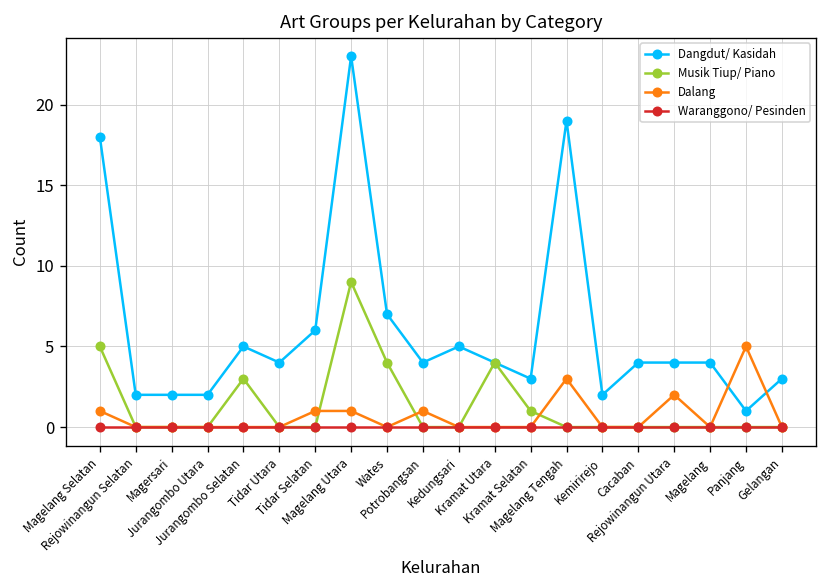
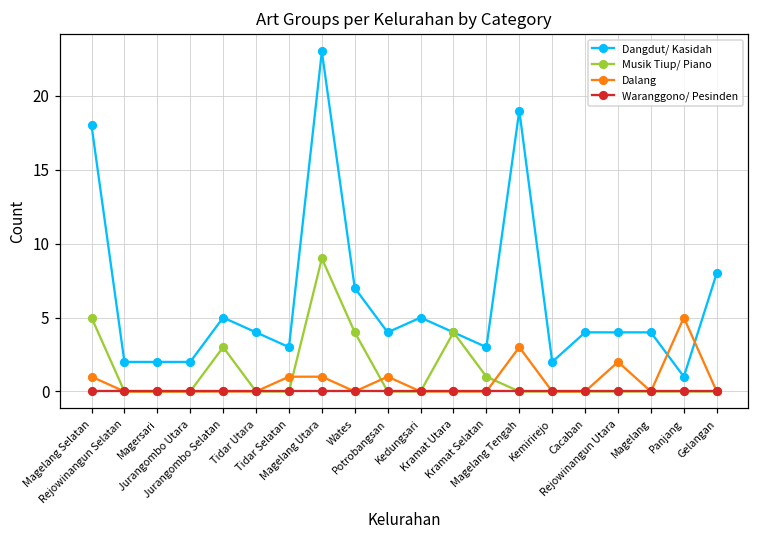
  {
    "Dangdut/ Kasidah": {
      "Magelang Selatan": 18,
      "Rejowinangun Selatan": 2,
      "Magersari": 2,
      "Jurangombo Utara": 2,
      "Jurangombo Selatan": 5,
      "Tidar Utara": 4,
-     "Tidar Selatan": 6,
+     "Tidar Selatan": 3,
      "Magelang Utara": 23,
      "Wates": 7,
      "Potrobangsan": 4,
      "Kedungsari": 5,
      "Kramat Selatan": 3,
      "Magelang Tengah": 19,
      "Kemirirejo": 2,
      "Cacaban": 4,
      "Rejowinangun Utara": 4,
      "Magelang": 4,
      "Panjang": 1,
-     "Gelangan": 3
+     "Gelangan": 8
    },
    "Musik Tiup/ Piano": {
      "Magelang Selatan": 5,
      "Jurangombo Selatan": 3,
      "Magelang Utara": 9,
      "Wates": 4,
      "Kramat Selatan": 1
    },
    "Dalang": {
      "Magelang Selatan": 1,
      "Tidar Selatan": 1,
      "Magelang Utara": 1,
      "Potrobangsan": 1,
      "Magelang Tengah": 3,
      "Rejowinangun Utara": 2,
      "Panjang": 5
    },
    "Waranggono/ Pesinden": {
      "Magelang Selatan": 0,
      "Magelang Utara": 0
    }
  }
